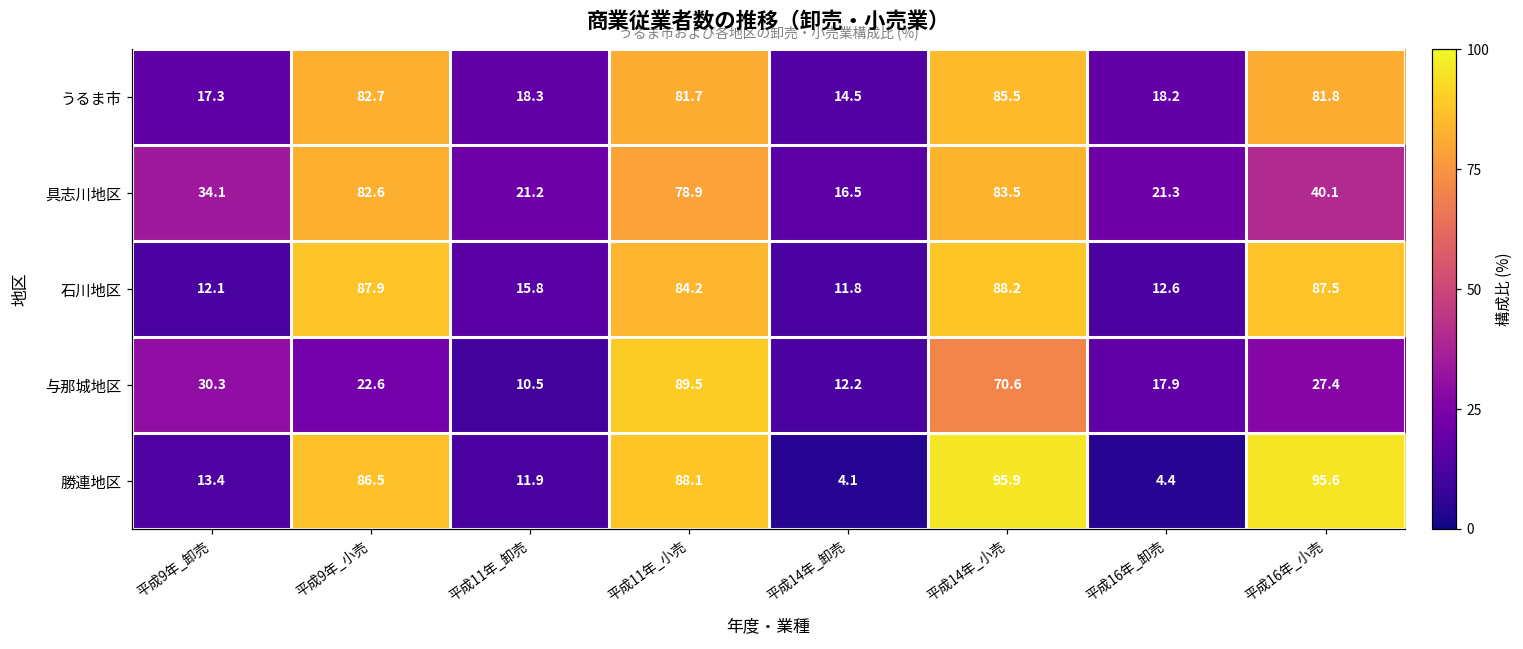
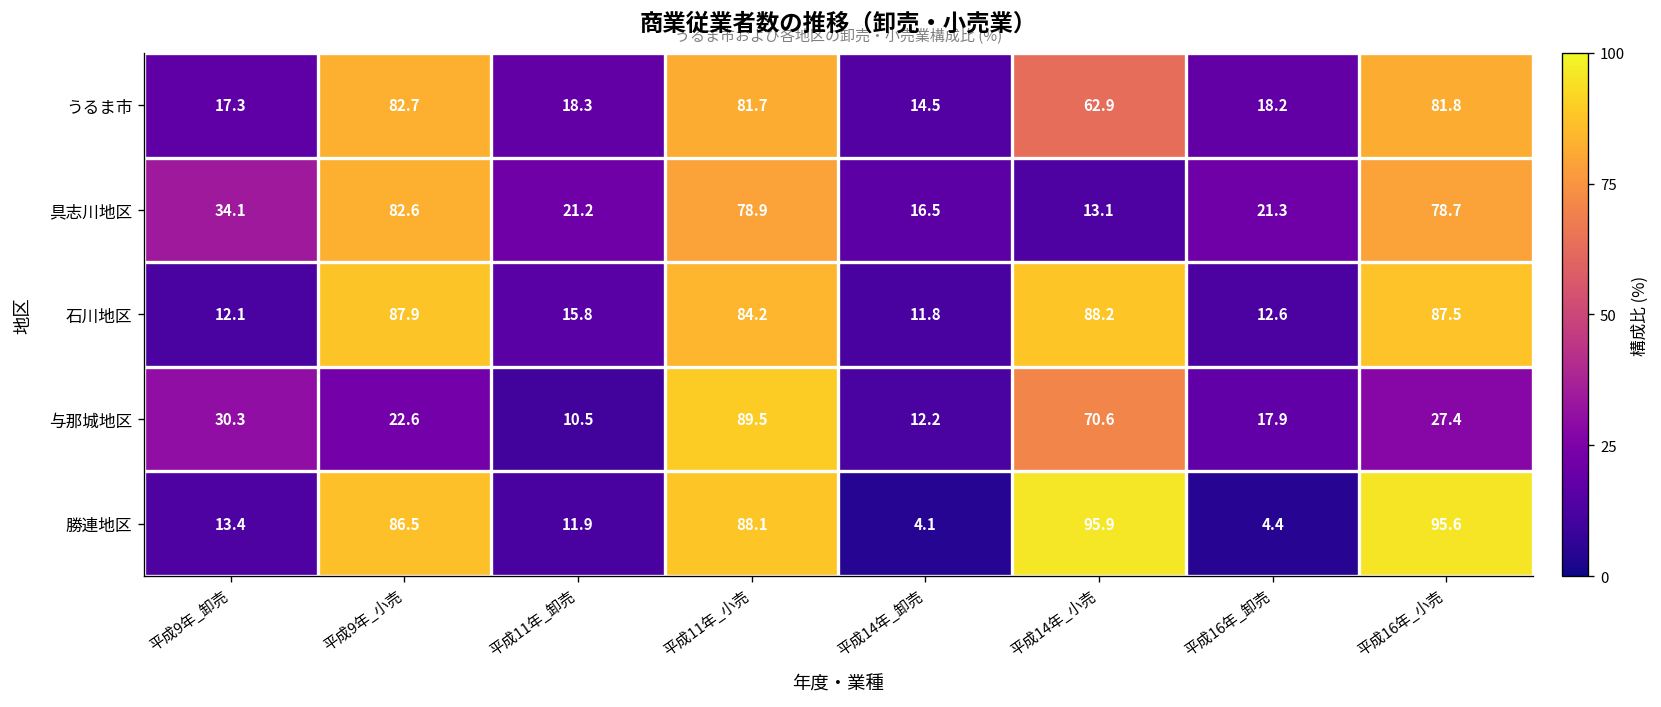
  {
    "うるま市": {
      "平成9年_卸売": 17.3,
      "平成9年_小売": 82.7,
      "平成11年_卸売": 18.3,
      "平成11年_小売": 81.7,
      "平成14年_卸売": 14.5,
-     "平成14年_小売": 85.5,
+     "平成14年_小売": 62.9,
      "平成16年_卸売": 18.2,
      "平成16年_小売": 81.8
    },
    "具志川地区": {
      "平成9年_卸売": 34.1,
      "平成9年_小売": 82.6,
      "平成11年_卸売": 21.2,
      "平成11年_小売": 78.9,
      "平成14年_卸売": 16.5,
-     "平成14年_小売": 83.5,
+     "平成14年_小売": 13.1,
      "平成16年_卸売": 21.3,
-     "平成16年_小売": 40.1
+     "平成16年_小売": 78.7
    },
    "石川地区": {
      "平成9年_卸売": 12.1,
      "平成9年_小売": 87.9,
      "平成11年_卸売": 15.8,
      "平成11年_小売": 84.2,
      "平成14年_卸売": 11.8,
      "平成14年_小売": 88.2,
      "平成16年_卸売": 12.6,
      "平成16年_小売": 87.5
    },
    "与那城地区": {
      "平成9年_卸売": 30.3,
      "平成9年_小売": 22.6,
      "平成11年_卸売": 10.5,
      "平成11年_小売": 89.5,
      "平成14年_卸売": 12.2,
      "平成14年_小売": 70.6,
      "平成16年_卸売": 17.9,
      "平成16年_小売": 27.4
    },
    "勝連地区": {
      "平成9年_卸売": 13.4,
      "平成9年_小売": 86.5,
      "平成11年_卸売": 11.9,
      "平成11年_小売": 88.1,
      "平成14年_卸売": 4.1,
      "平成14年_小売": 95.9,
      "平成16年_卸売": 4.4,
      "平成16年_小売": 95.6
    }
  }
